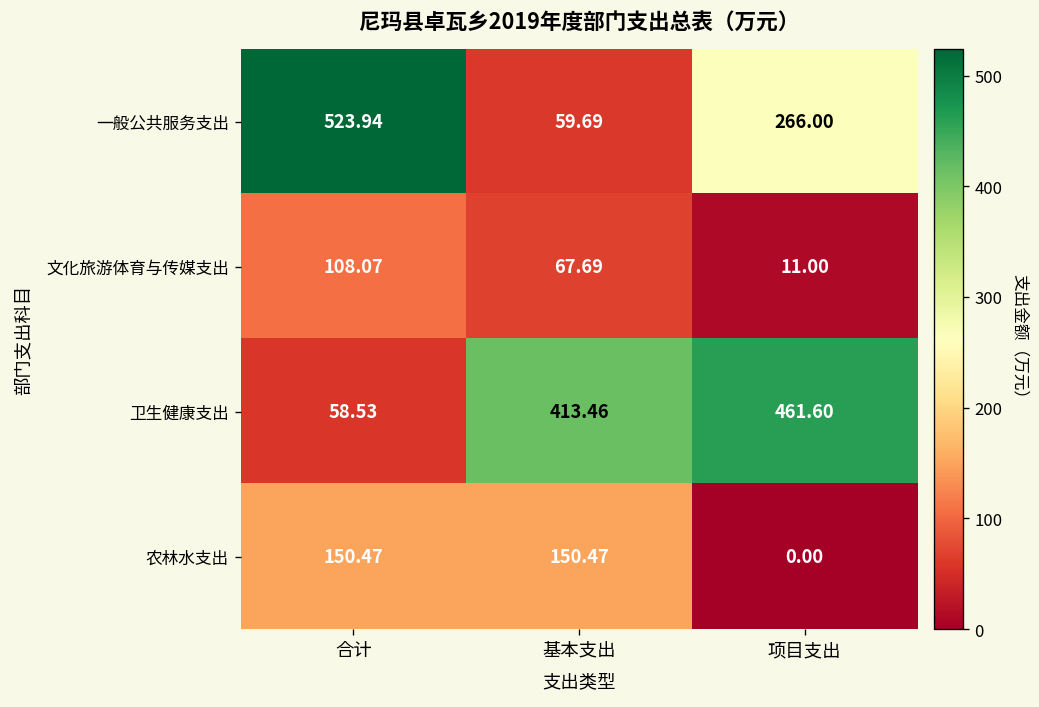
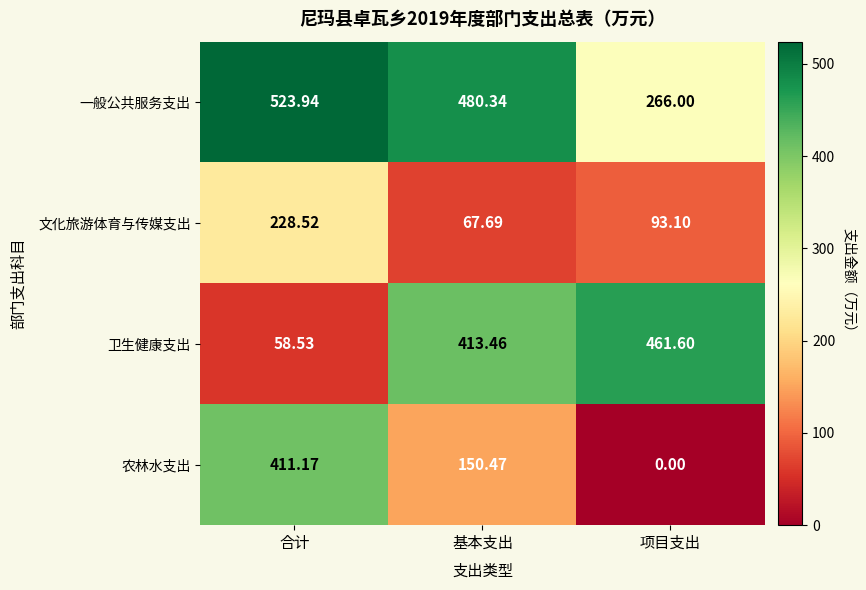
  {
    "一般公共服务支出": {
      "合计": 523.94,
-     "基本支出": 59.69,
+     "基本支出": 480.34,
      "项目支出": 266.00
    },
    "文化旅游体育与传媒支出": {
-     "合计": 108.07,
+     "合计": 228.52,
      "基本支出": 67.69,
-     "项目支出": 11.00
+     "项目支出": 93.10
    },
    "卫生健康支出": {
      "合计": 58.53,
      "基本支出": 413.46,
      "项目支出": 461.60
    },
    "农林水支出": {
-     "合计": 150.47,
+     "合计": 411.17,
      "基本支出": 150.47,
      "项目支出": 0.00
    }
  }
